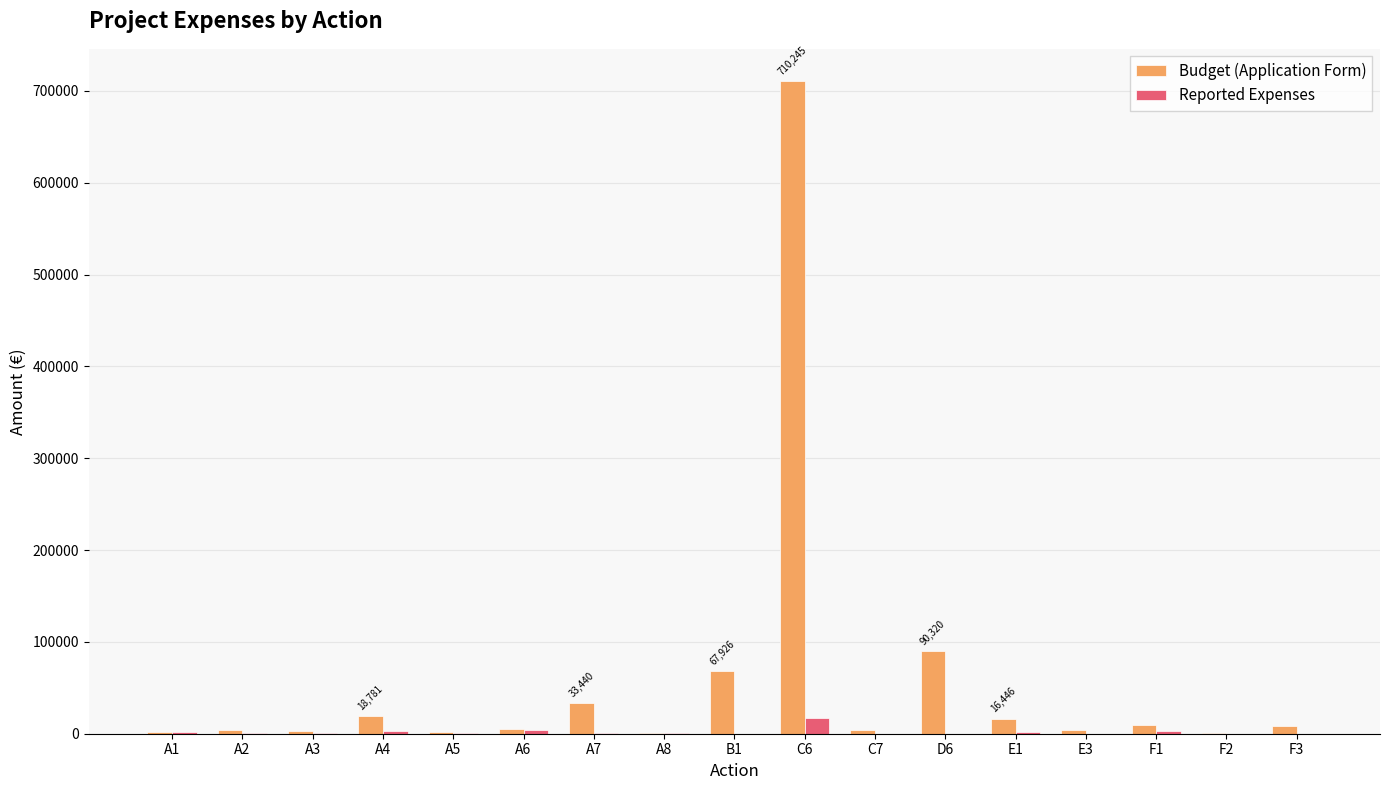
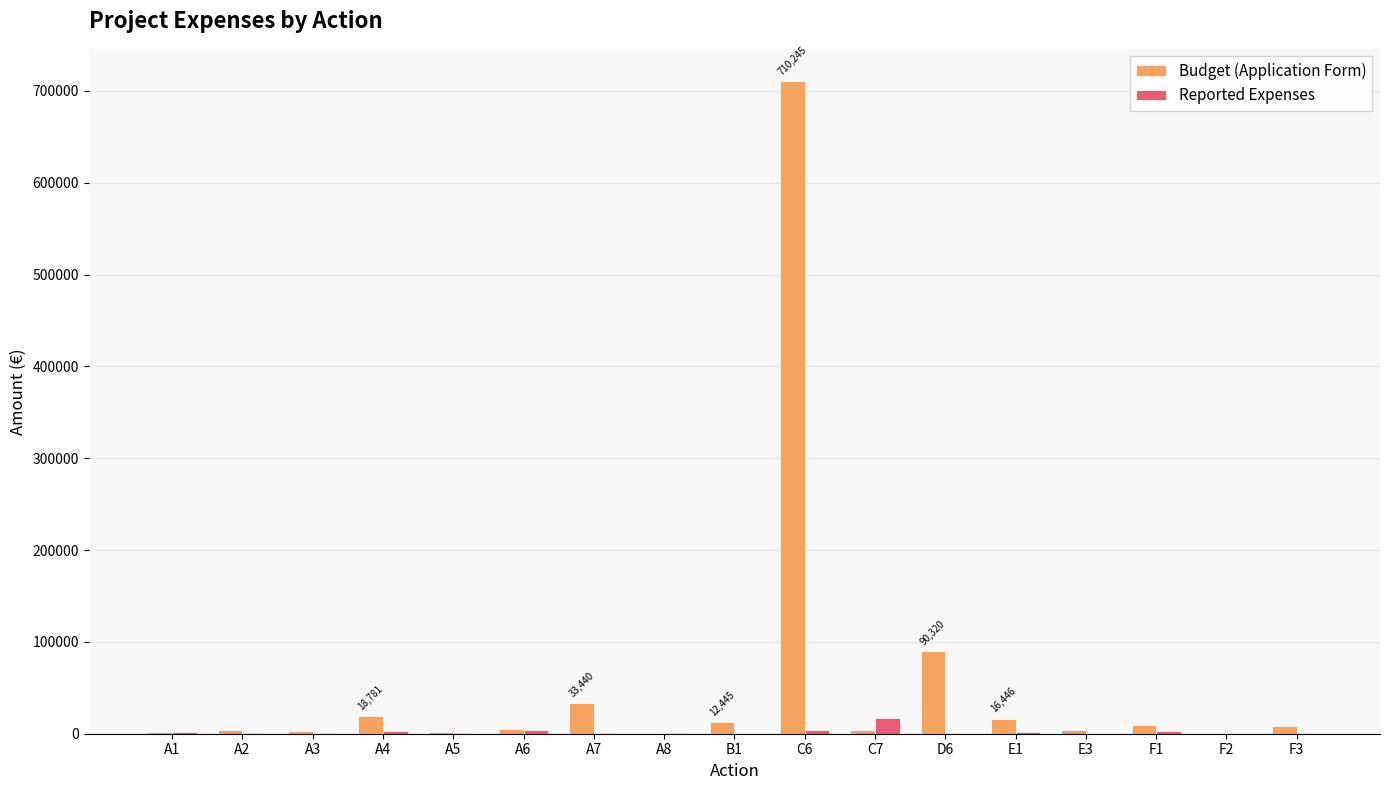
  {
    "Budget (Application Form)": {
      "A4": "18,781",
      "A7": "33,440",
-     "B1": "67,926",
+     "B1": "12,445",
      "C6": "710,245",
      "D6": "90,320",
      "E1": "16,446"
    },
    "Reported Expenses": {
      "A4": "0",
      "A6": "0",
-     "C6": "20000",
-     "C7": "0",
+     "C6": "0",
+     "C7": "20000",
      "D6": "0",
      "E3": "0",
      "F1": "0",
      "F2": "0",
      "F3": "0"
    }
  }
